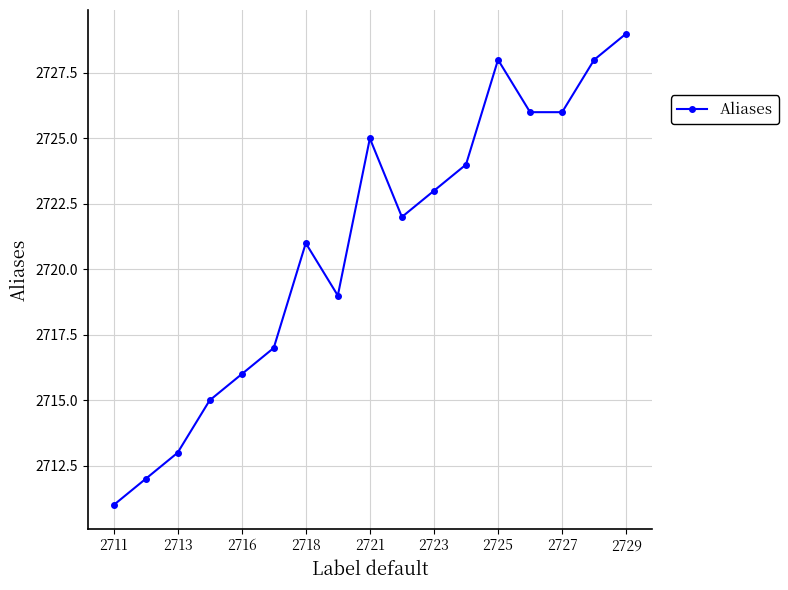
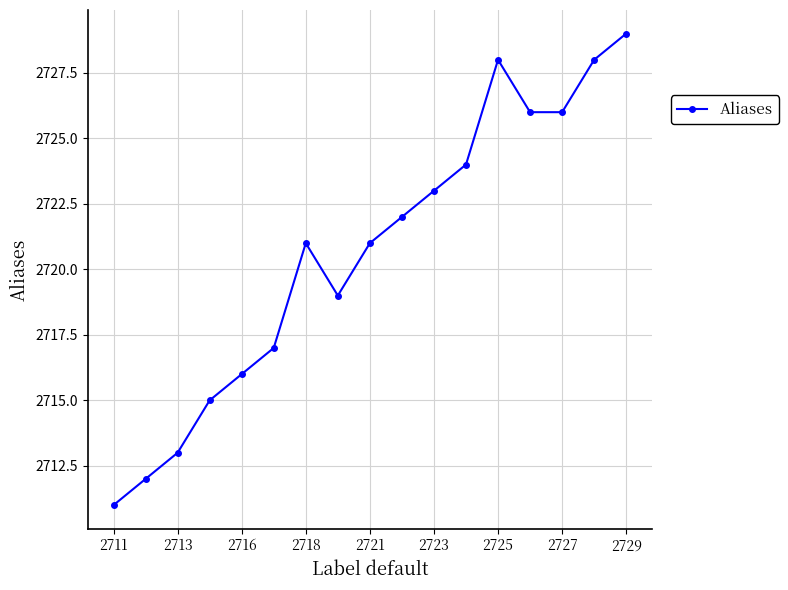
  {
    "2711": 2711,
    "2713": 2713,
    "2716": 2716,
    "2718": 2721,
-   "2721": 2725,
+   "2721": 2721,
    "2723": 2723,
    "2725": 2728,
    "2727": 2726,
    "2729": 2729
  }
